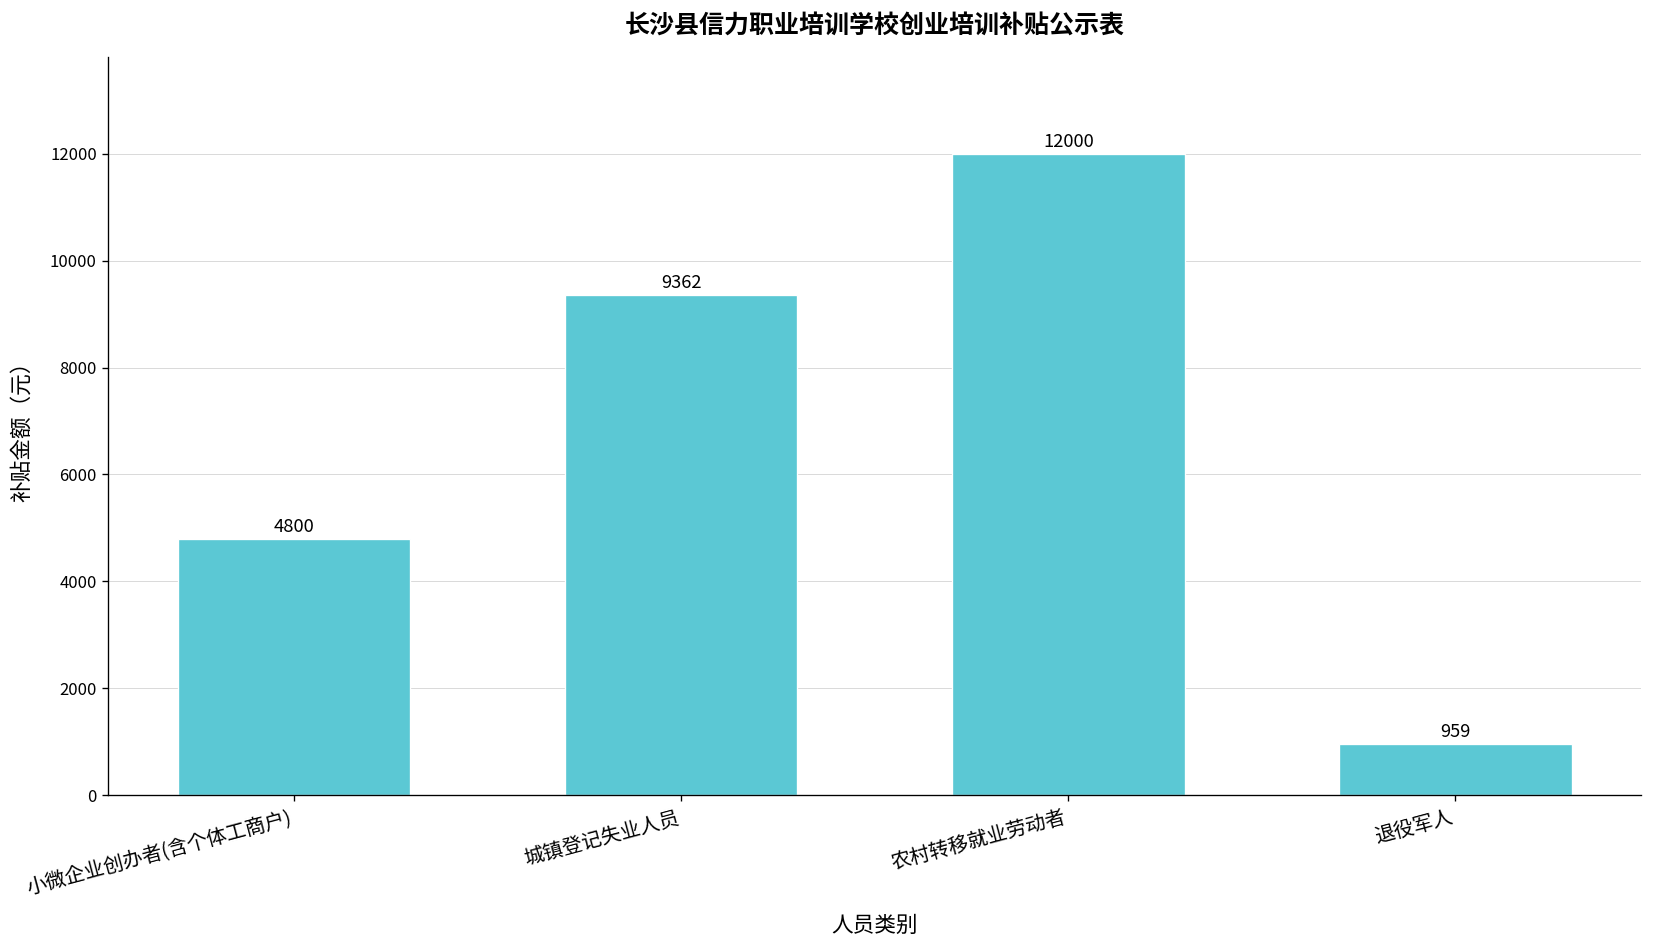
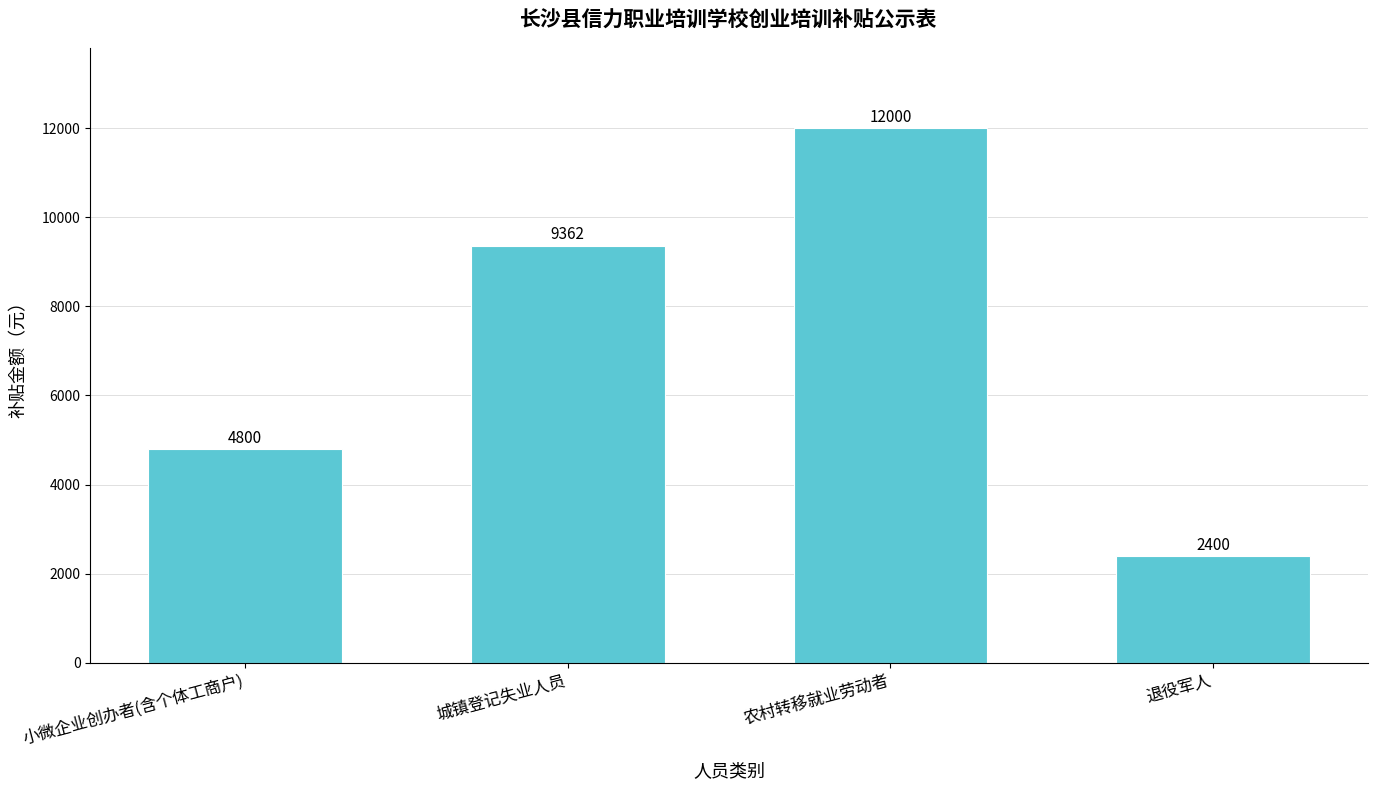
  {
    "小微企业创办者(含个体工商户)": 4800,
    "城镇登记失业人员": 9362,
    "农村转移就业劳动者": 12000,
-   "退役军人": 959
+   "退役军人": 2400
  }
